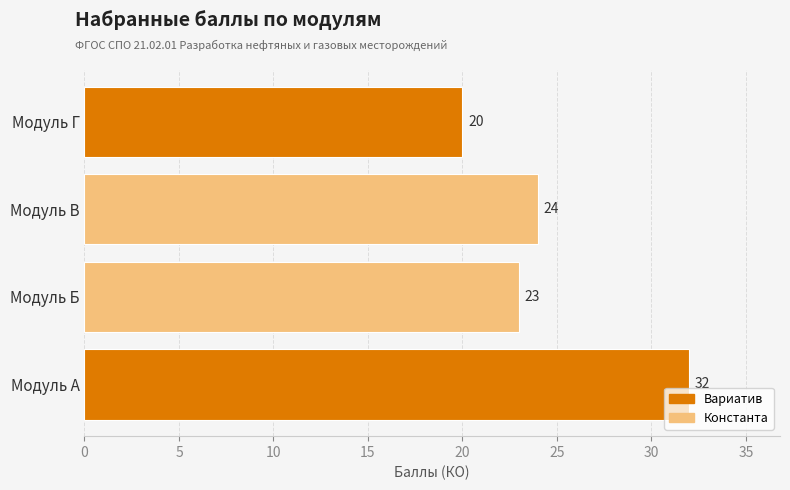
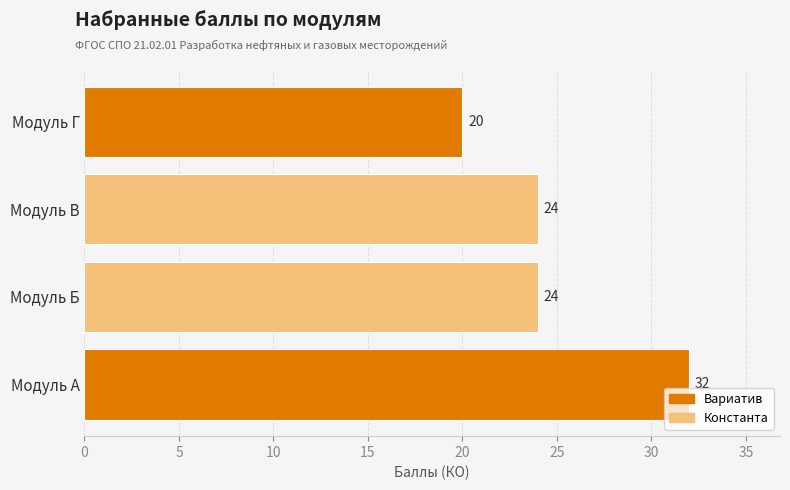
  {
    "Модуль Г": 20,
    "Модуль В": 24,
-   "Модуль Б": 23
+   "Модуль Б": 24
  }
